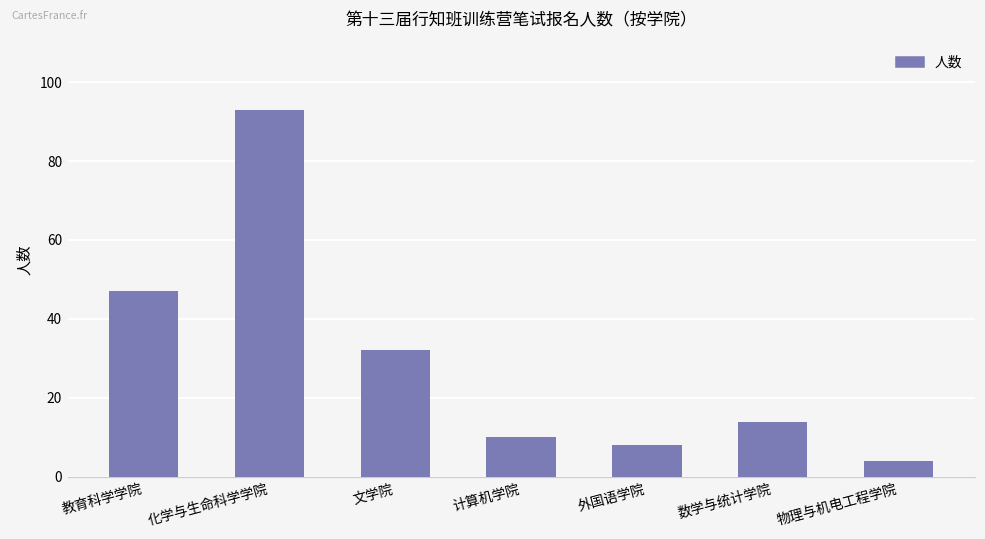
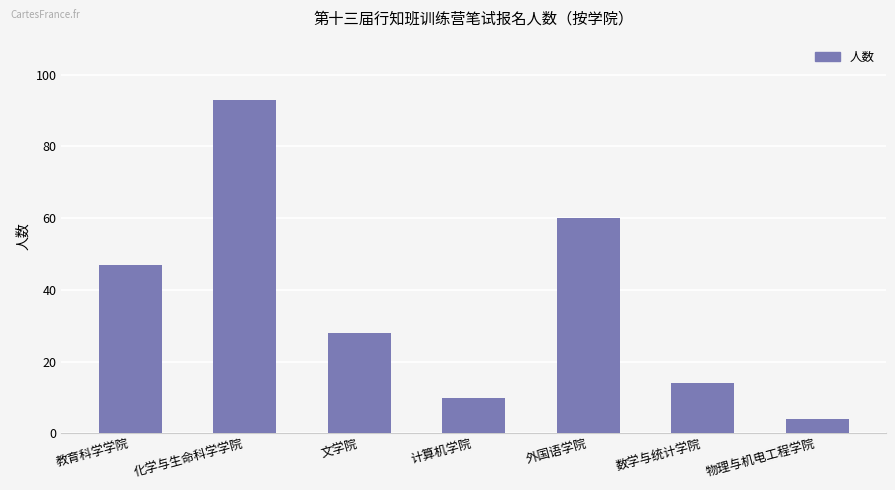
  {
    "教育科学学院": 47,
    "化学与生命科学学院": 93,
-   "文学院": 32,
+   "文学院": 28,
    "计算机学院": 10,
-   "外国语学院": 8,
+   "外国语学院": 60,
    "数学与统计学院": 14,
    "物理与机电工程学院": 4
  }
